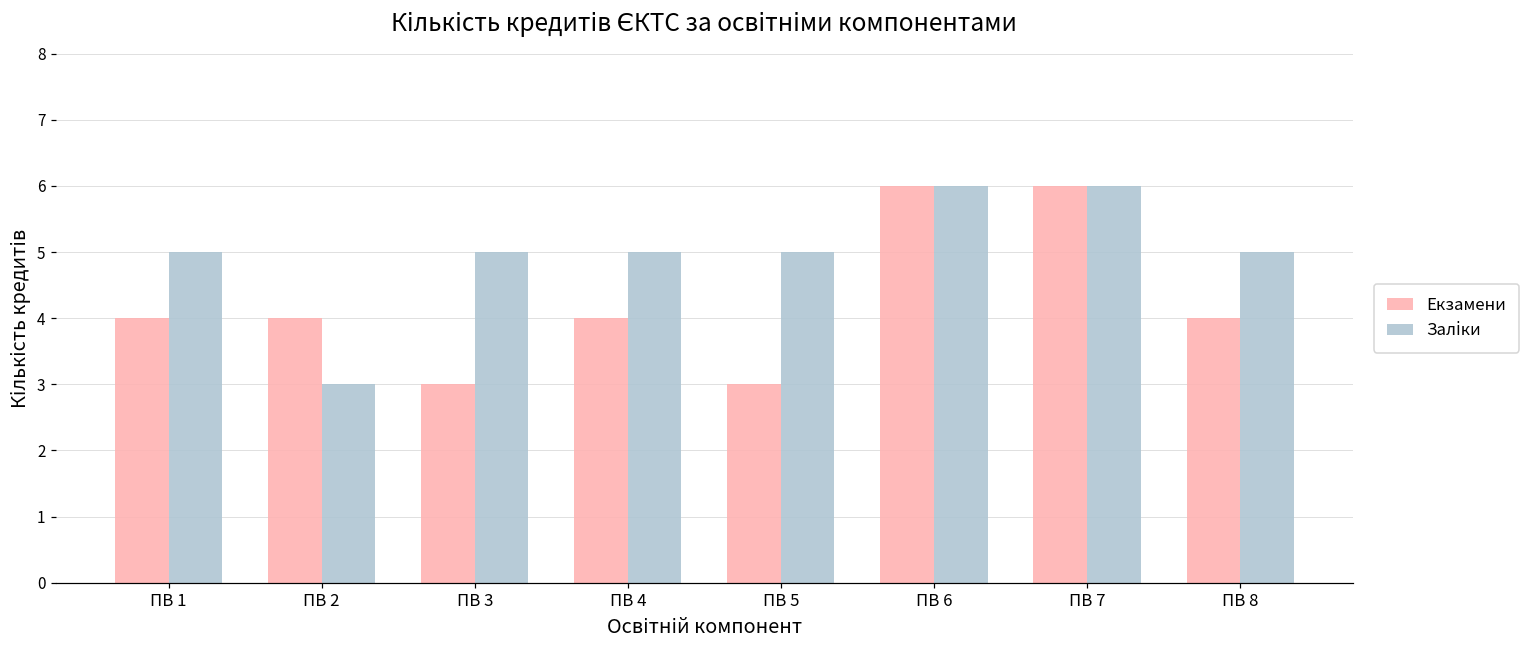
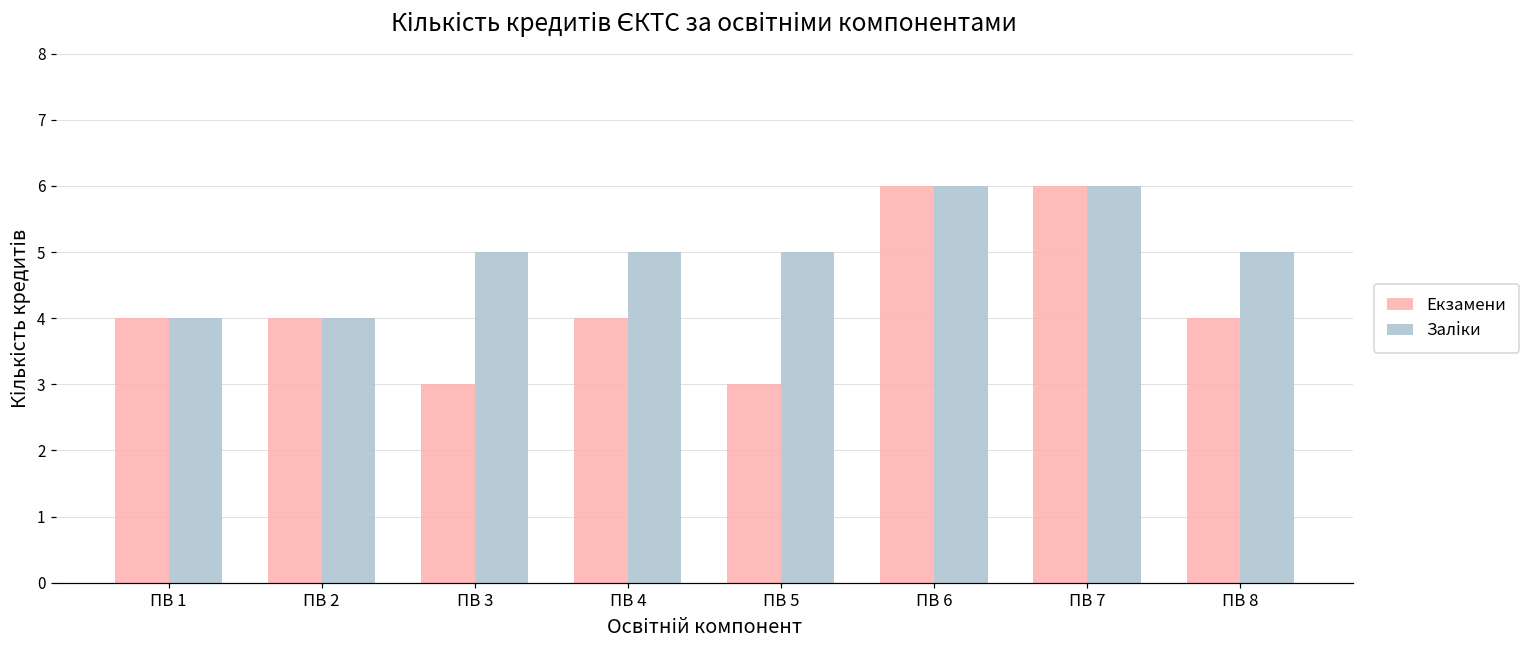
  {
    "Екзамени": {
      "ПВ 1": 4,
      "ПВ 2": 4,
      "ПВ 3": 3,
      "ПВ 4": 4,
      "ПВ 5": 3,
      "ПВ 6": 6,
      "ПВ 7": 6,
      "ПВ 8": 4
    },
    "Заліки": {
-     "ПВ 1": 5,
-     "ПВ 2": 3,
+     "ПВ 1": 4,
+     "ПВ 2": 4,
      "ПВ 3": 5,
      "ПВ 4": 5,
      "ПВ 5": 5,
      "ПВ 6": 6,
      "ПВ 7": 6,
      "ПВ 8": 5
    }
  }
